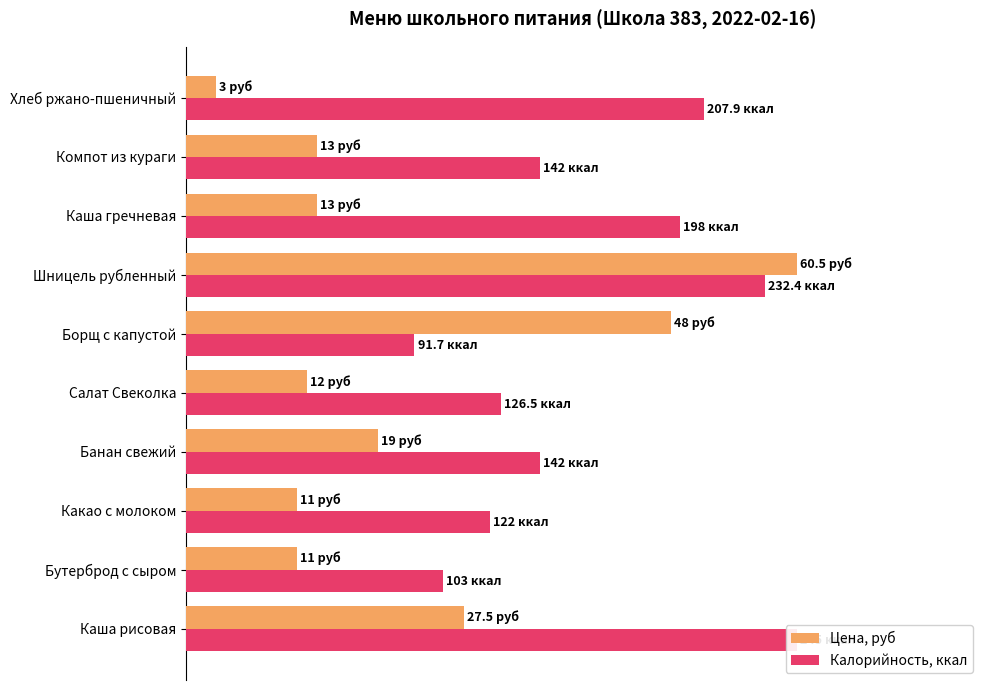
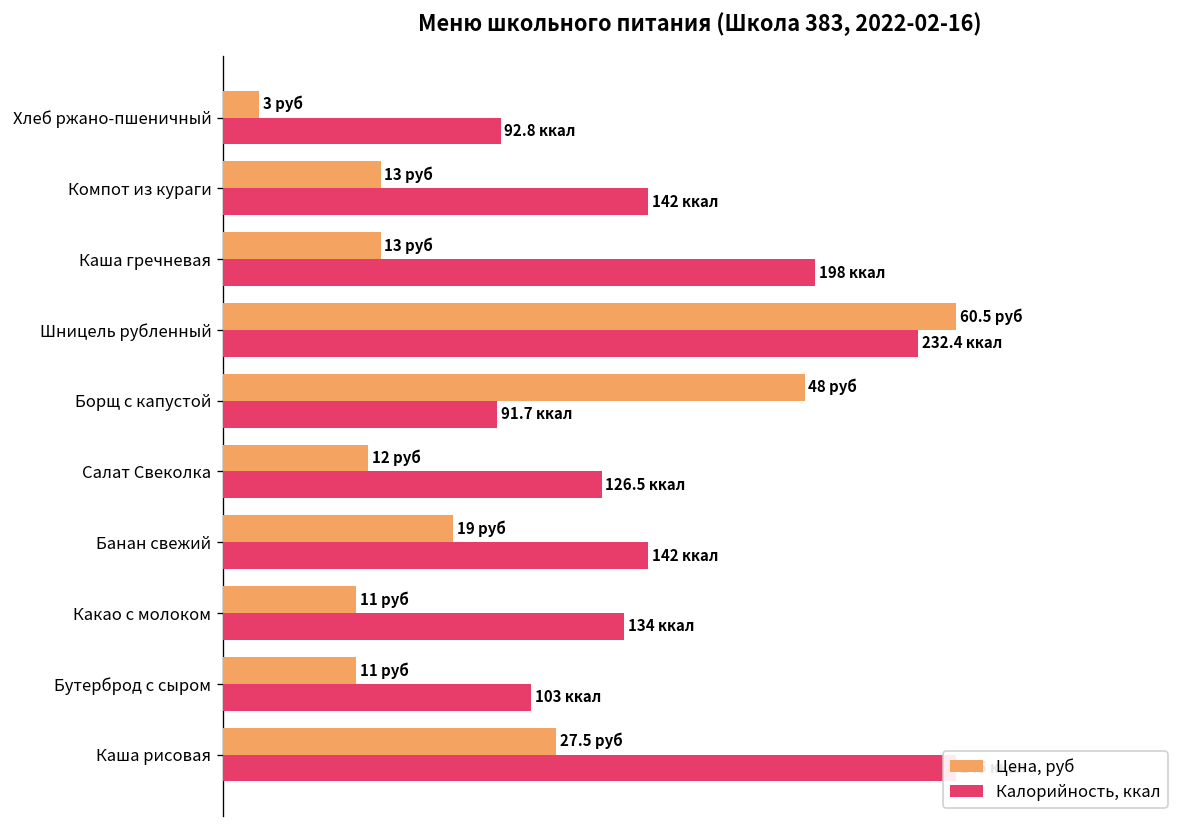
  {
    "Калорийность, ккал": {
-     "Хлеб ржано-пшеничный": 207.9,
-     "Какао с молоком": 122
+     "Хлеб ржано-пшеничный": 92.8,
+     "Какао с молоком": 134
    }
  }
